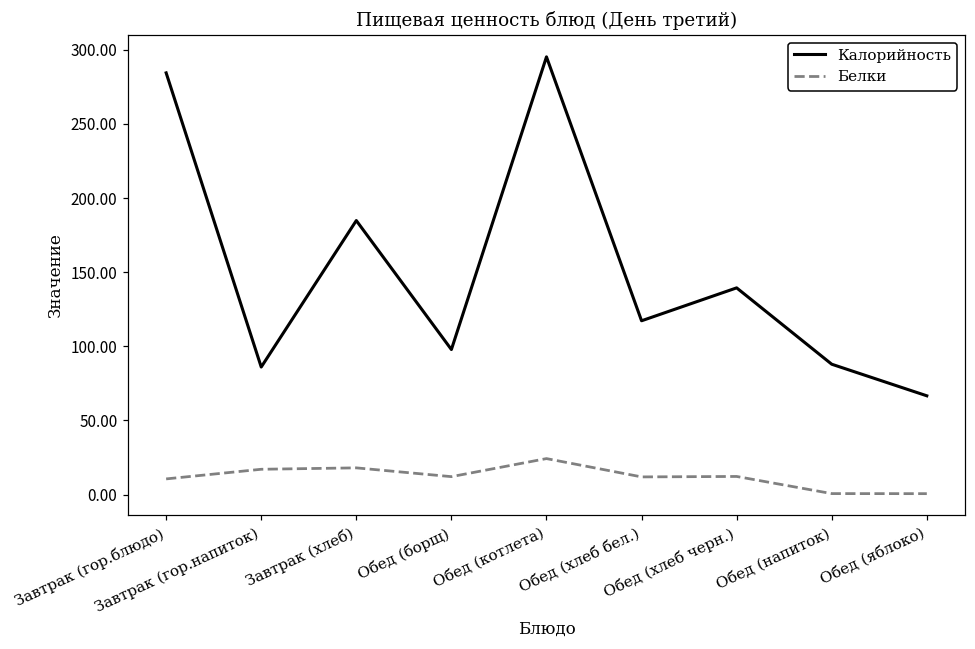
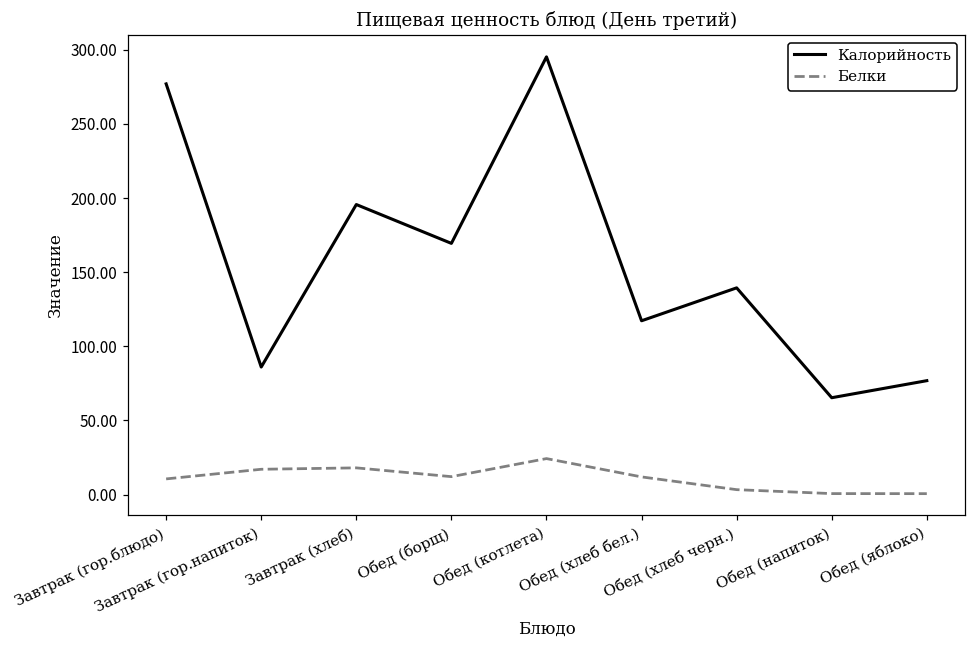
  {
    "Калорийность": {
-     "Завтрак (гор.блюдо)": 284,
+     "Завтрак (гор.блюдо)": 277,
      "Завтрак (гор.напиток)": 86,
-     "Завтрак (хлеб)": 185,
-     "Обед (борщ)": 98,
+     "Завтрак (хлеб)": 196,
+     "Обед (борщ)": 169,
      "Обед (котлета)": 295,
      "Обед (хлеб бел.)": 117,
      "Обед (хлеб черн.)": 139,
-     "Обед (напиток)": 88,
-     "Обед (яблоко)": 67
+     "Обед (напиток)": 65,
+     "Обед (яблоко)": 77
    },
    "Белки": {
      "Завтрак (гор.блюдо)": 11,
      "Завтрак (гор.напиток)": 17,
      "Завтрак (хлеб)": 18,
      "Обед (борщ)": 12,
      "Обед (котлета)": 24,
      "Обед (хлеб бел.)": 12,
-     "Обед (хлеб черн.)": 12,
+     "Обед (хлеб черн.)": 3,
      "Обед (напиток)": 1,
      "Обед (яблоко)": 1
    }
  }
